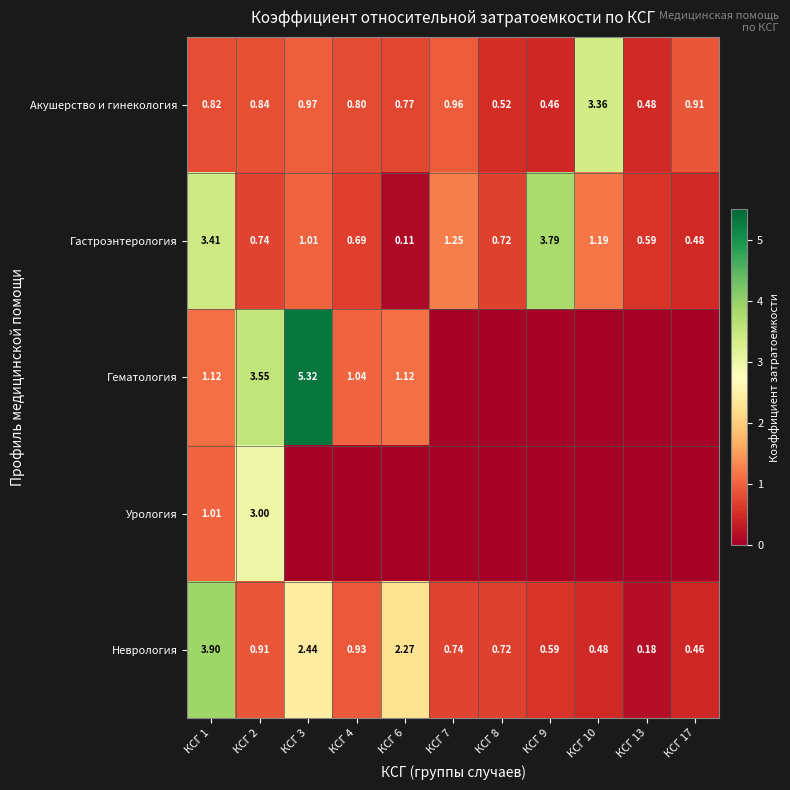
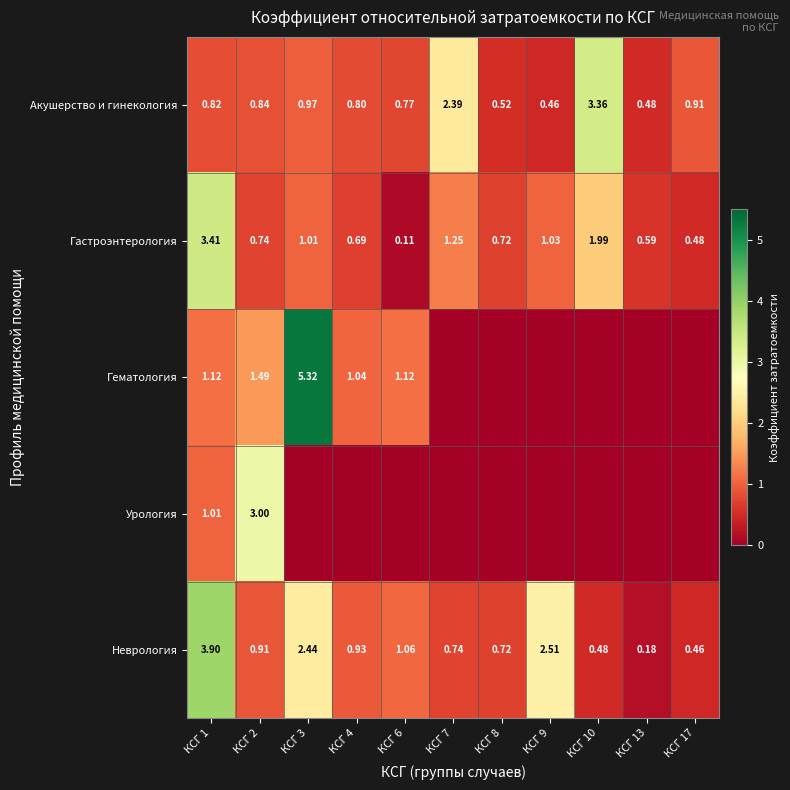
  {
    "Акушерство и гинекология": {
      "КСГ 1": 0.82,
      "КСГ 2": 0.84,
      "КСГ 3": 0.97,
      "КСГ 4": 0.80,
      "КСГ 6": 0.77,
-     "КСГ 7": 0.96,
+     "КСГ 7": 2.39,
      "КСГ 8": 0.52,
      "КСГ 9": 0.46,
      "КСГ 10": 3.36,
      "КСГ 13": 0.48,
      "КСГ 17": 0.91
    },
    "Гастроэнтерология": {
      "КСГ 1": 3.41,
      "КСГ 2": 0.74,
      "КСГ 3": 1.01,
      "КСГ 4": 0.69,
      "КСГ 6": 0.11,
      "КСГ 7": 1.25,
      "КСГ 8": 0.72,
-     "КСГ 9": 3.79,
-     "КСГ 10": 1.19,
+     "КСГ 9": 1.03,
+     "КСГ 10": 1.99,
      "КСГ 13": 0.59,
      "КСГ 17": 0.48
    },
    "Гематология": {
      "КСГ 1": 1.12,
-     "КСГ 2": 3.55,
+     "КСГ 2": 1.49,
      "КСГ 3": 5.32,
      "КСГ 4": 1.04,
      "КСГ 6": 1.12
    },
    "Урология": {
      "КСГ 1": 1.01,
      "КСГ 2": 3.00
    },
    "Неврология": {
      "КСГ 1": 3.90,
      "КСГ 2": 0.91,
      "КСГ 3": 2.44,
      "КСГ 4": 0.93,
-     "КСГ 6": 2.27,
+     "КСГ 6": 1.06,
      "КСГ 7": 0.74,
      "КСГ 8": 0.72,
-     "КСГ 9": 0.59,
+     "КСГ 9": 2.51,
      "КСГ 10": 0.48,
      "КСГ 13": 0.18,
      "КСГ 17": 0.46
    }
  }
